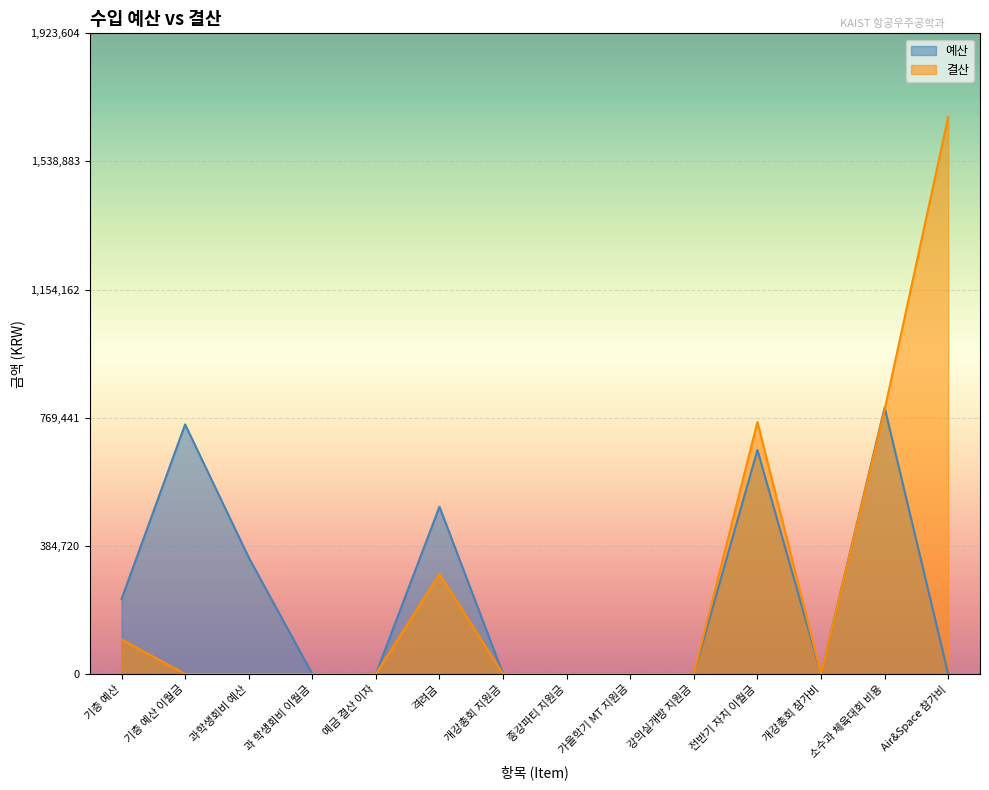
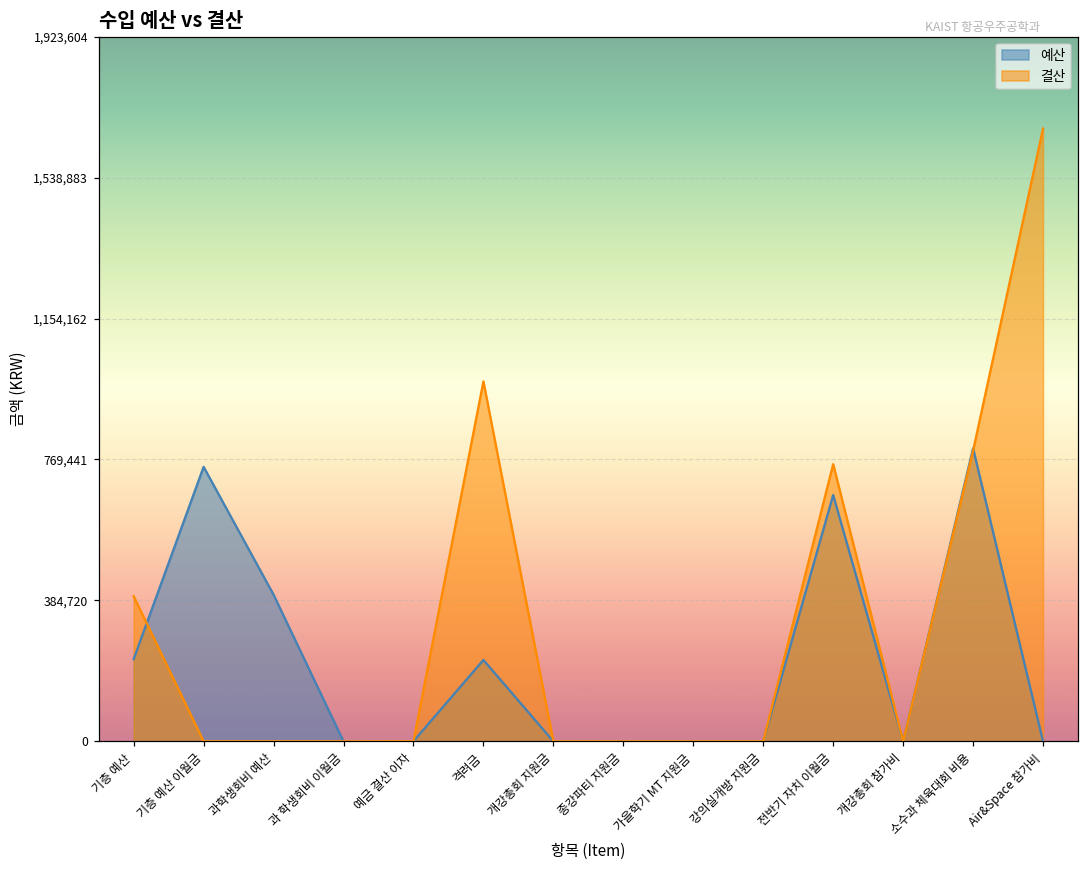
  {
    "예산": {
      "기층 예산": "220,000",
      "기층 예산 이월금": "750,000",
-     "과학생회비 예산": "350,000",
-     "격려금": "500,000",
+     "과학생회비 예산": "400,000",
+     "격려금": "220,000",
      "전반기 자치 이월금": "670,000",
      "Air&Space 참가비": "0"
    },
    "결산": {
-     "기층 예산": "100,000",
+     "기층 예산": "400,000",
      "기층 예산 이월금": "0",
      "과학생회비 예산": "0",
-     "격려금": "300,000",
+     "격려금": "980,000",
      "전반기 자치 이월금": "760,000",
      "Air&Space 참가비": "1,670,000"
    }
  }
